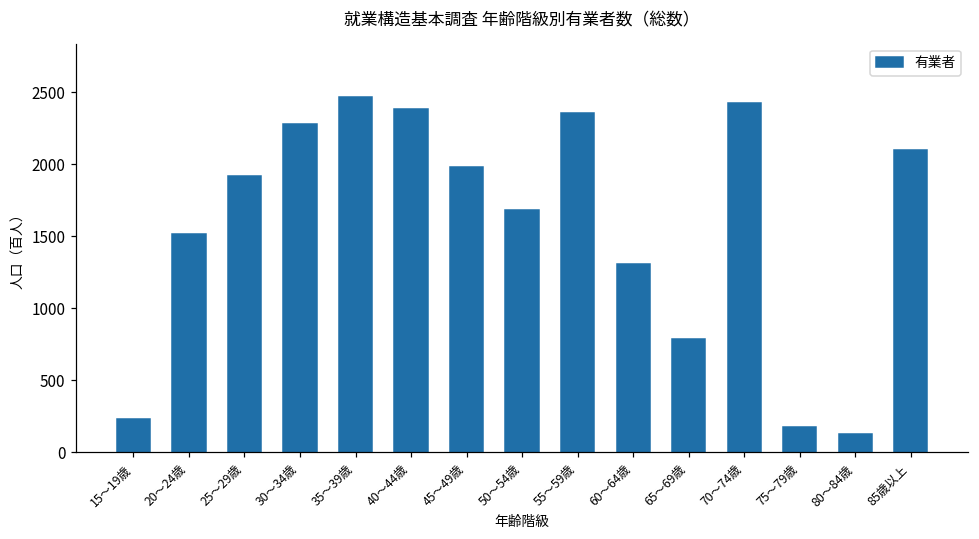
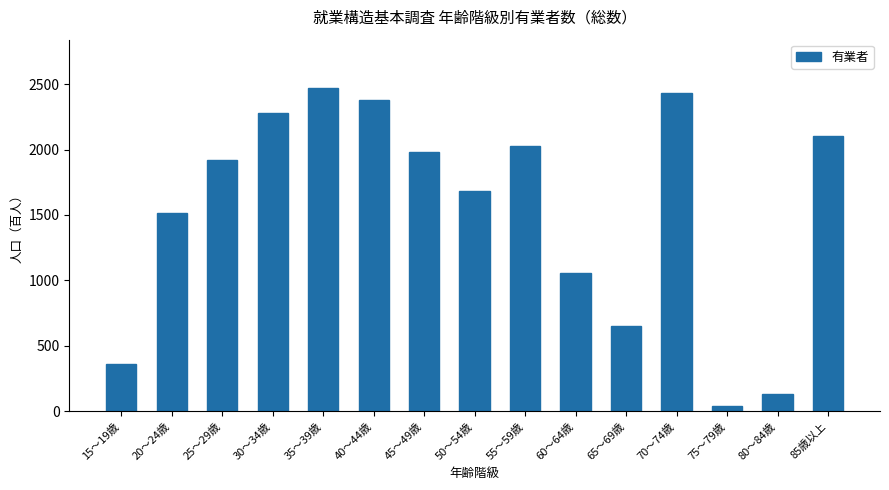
  {
-   "15～19歳": 230,
+   "15～19歳": 360,
    "20～24歳": 1520,
    "25～29歳": 1920,
    "30～34歳": 2280,
    "35～39歳": 2470,
    "40～44歳": 2380,
    "45～49歳": 1980,
    "50～54歳": 1690,
-   "55～59歳": 2360,
-   "60～64歳": 1310,
-   "65～69歳": 790,
+   "55～59歳": 2030,
+   "60～64歳": 1050,
+   "65～69歳": 650,
    "70～74歳": 2430,
-   "75～79歳": 180,
+   "75～79歳": 40,
    "80～84歳": 130,
    "85歳以上": 2100
  }
